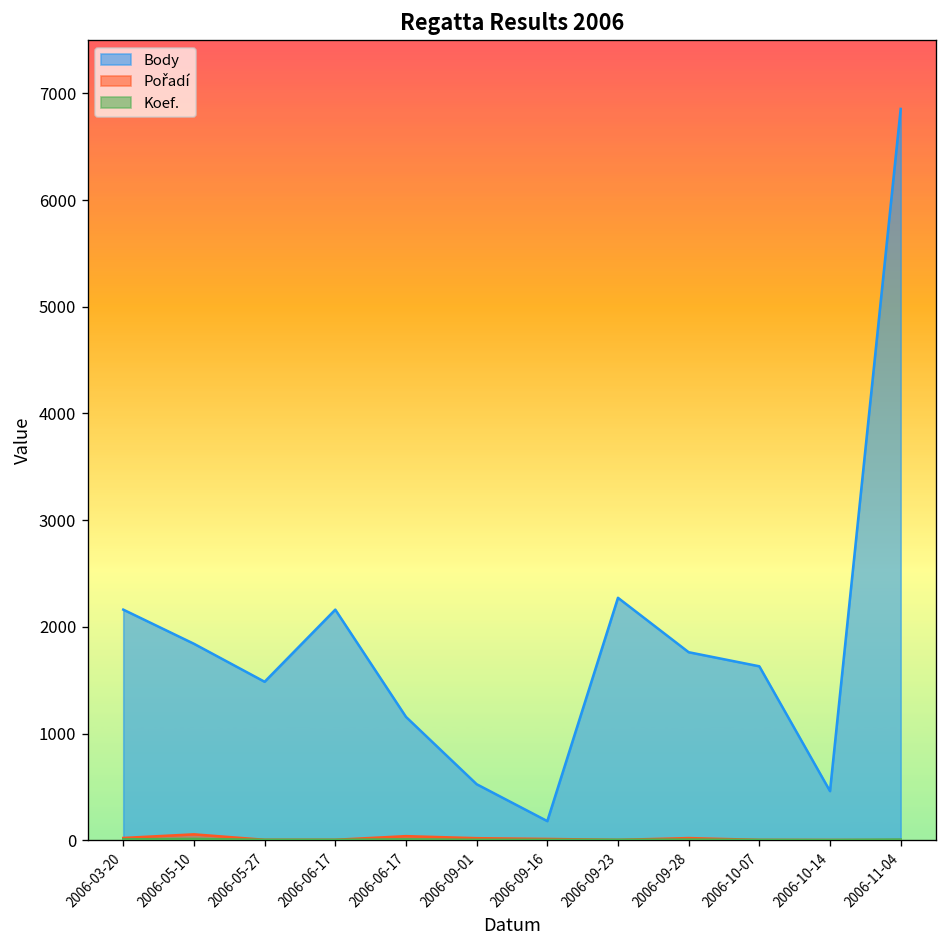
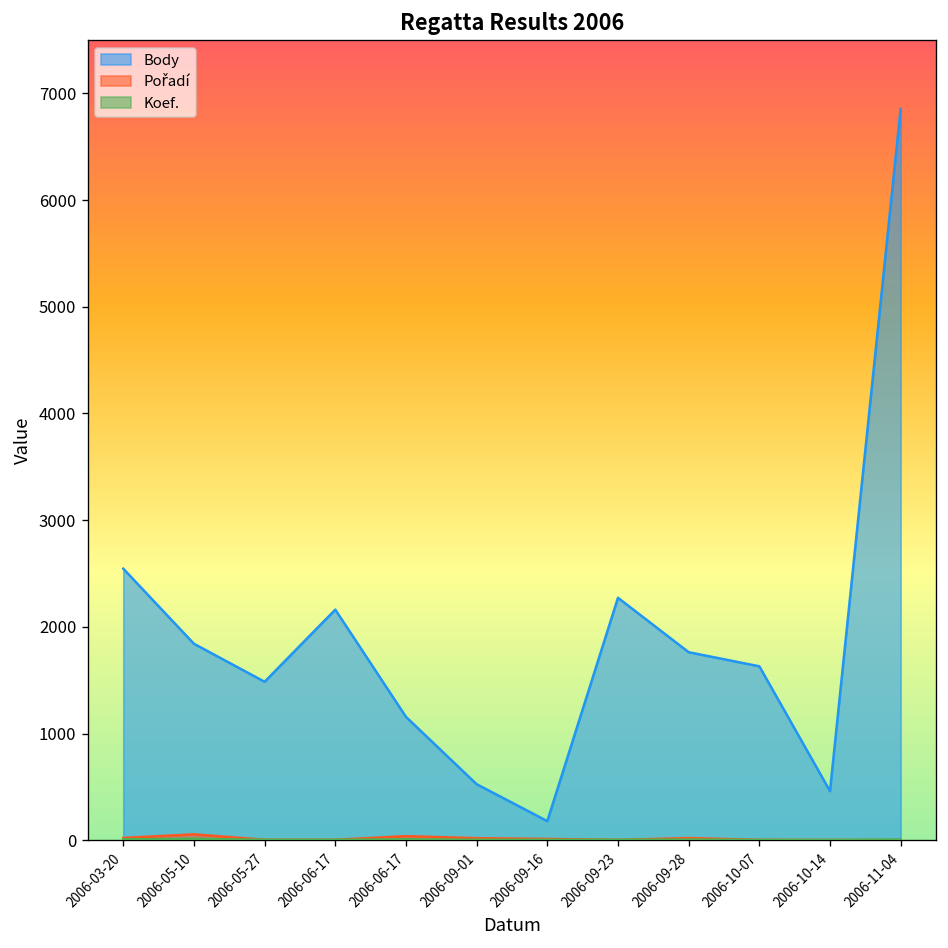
  {
    "Body": {
-     "2006-03-20": 2200,
+     "2006-03-20": 2500,
      "2006-05-10": 1800,
      "2006-05-27": 1500,
      "2006-09-01": 500,
      "2006-09-16": 200,
      "2006-09-23": 2300,
      "2006-09-28": 1800,
      "2006-10-07": 1600,
      "2006-10-14": 500,
      "2006-11-04": 6900
    },
    "Pořadí": {
      "2006-05-10": 100
    },
    "Koef.": {
      "2006-05-10": 0
    }
  }
